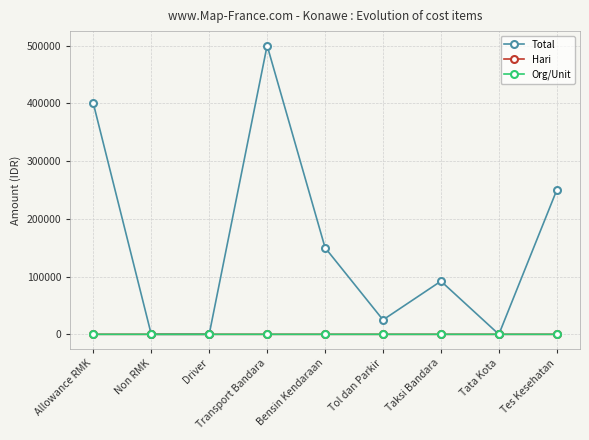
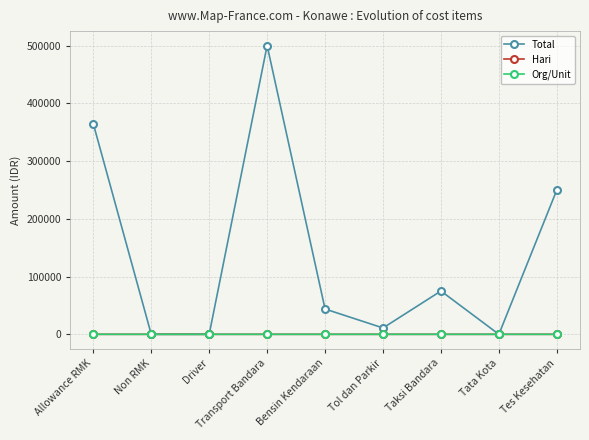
  {
    "Total": {
-     "Allowance RMK": 400000,
+     "Allowance RMK": 360000,
      "Transport Bandara": 500000,
-     "Bensin Kendaraan": 150000,
-     "Tol dan Parkir": 30000,
-     "Taksi Bandara": 90000,
+     "Bensin Kendaraan": 40000,
+     "Tol dan Parkir": 10000,
+     "Taksi Bandara": 80000,
      "Tes Kesehatan": 250000
    },
    "Org/Unit": {
      "Allowance RMK": 0,
      "Transport Bandara": 0,
      "Bensin Kendaraan": 0,
      "Tol dan Parkir": 0,
      "Taksi Bandara": 0,
      "Tes Kesehatan": 0
    }
  }
